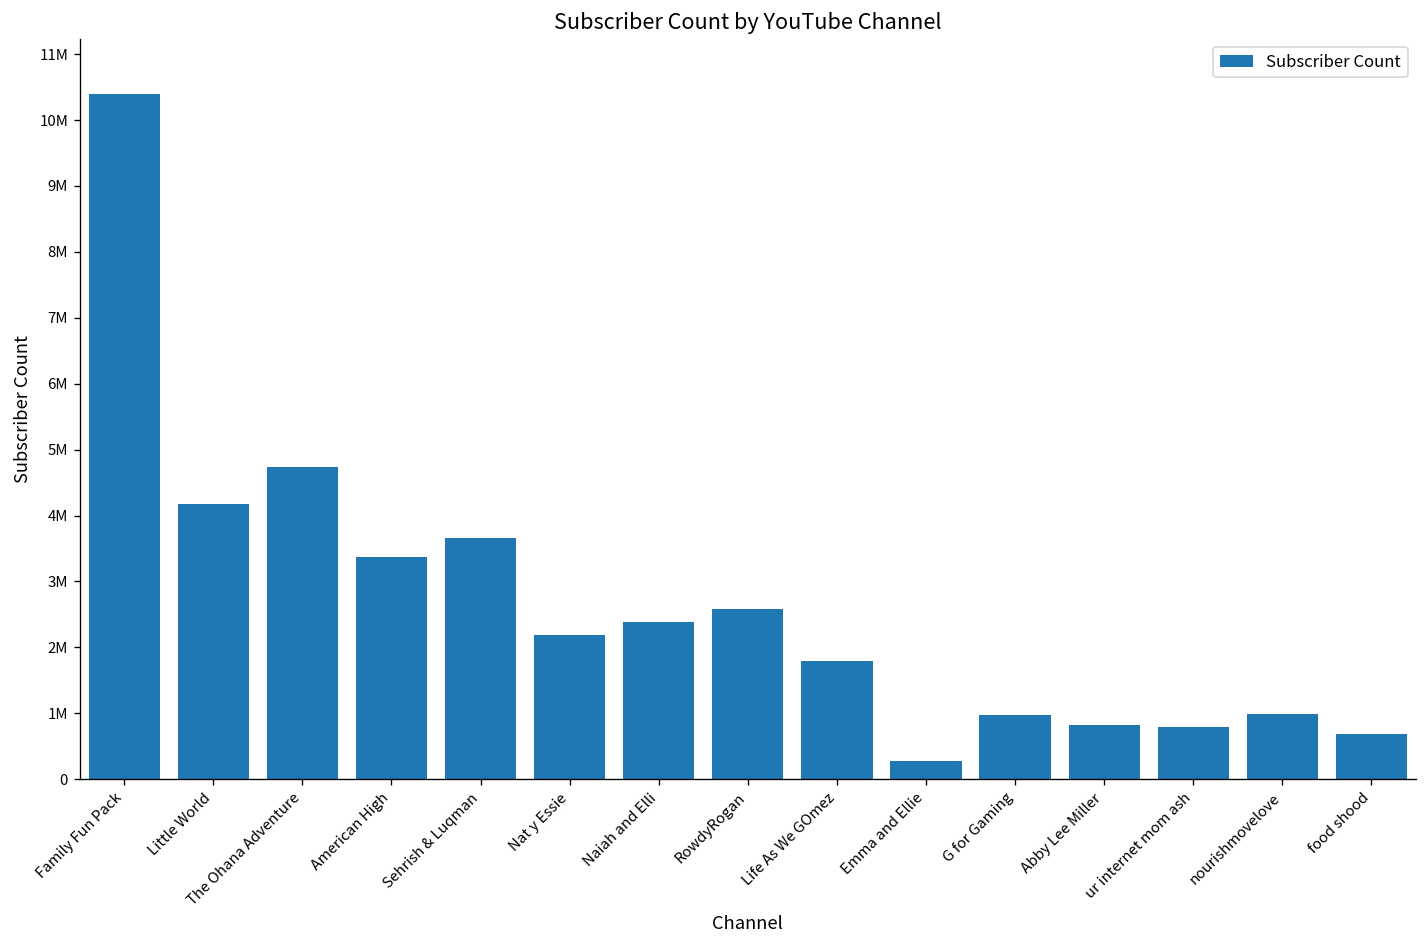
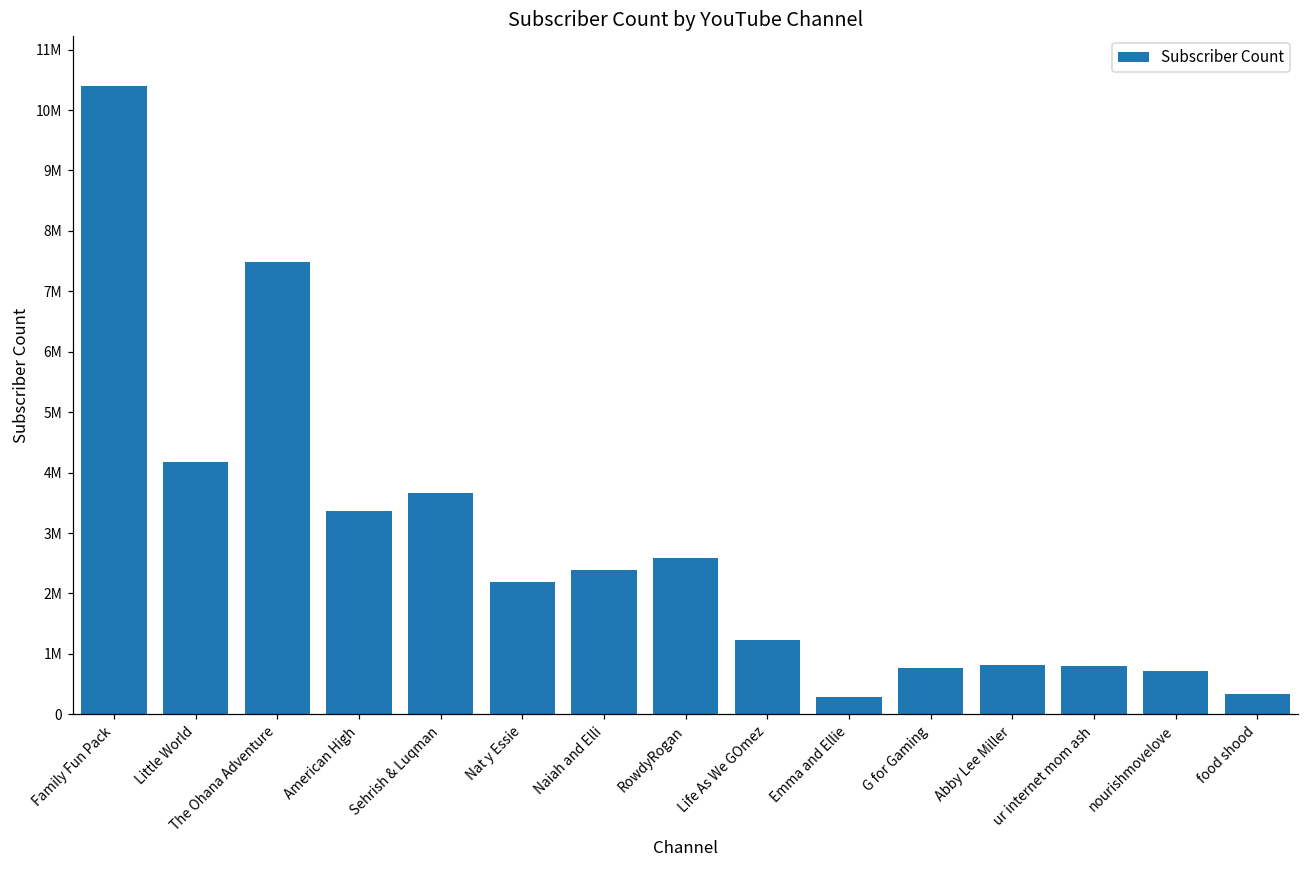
  {
    "Family Fun Pack": 10400000,
    "Little World": 4200000,
-   "The Ohana Adventure": 4700000,
+   "The Ohana Adventure": 7500000,
    "American High": 3400000,
    "Sehrish & Luqman": 3700000,
    "Nat y Essie": 2200000,
    "Naiah and Elli": 2400000,
    "RowdyRogan": 2600000,
-   "Life As We GOmez": 1800000,
+   "Life As We GOmez": 1200000,
    "Emma and Ellie": 300000,
-   "G for Gaming": 1000000,
+   "G for Gaming": 800000,
    "Abby Lee Miller": 800000,
    "ur internet mom ash": 800000,
-   "nourishmovelove": 1000000,
-   "food shood": 700000
+   "nourishmovelove": 700000,
+   "food shood": 300000
  }
